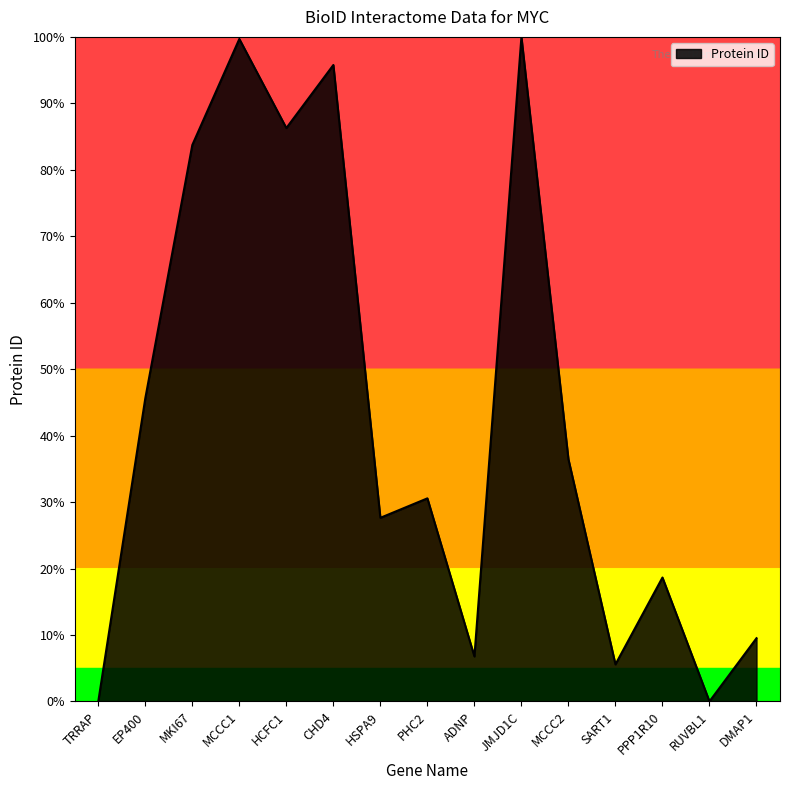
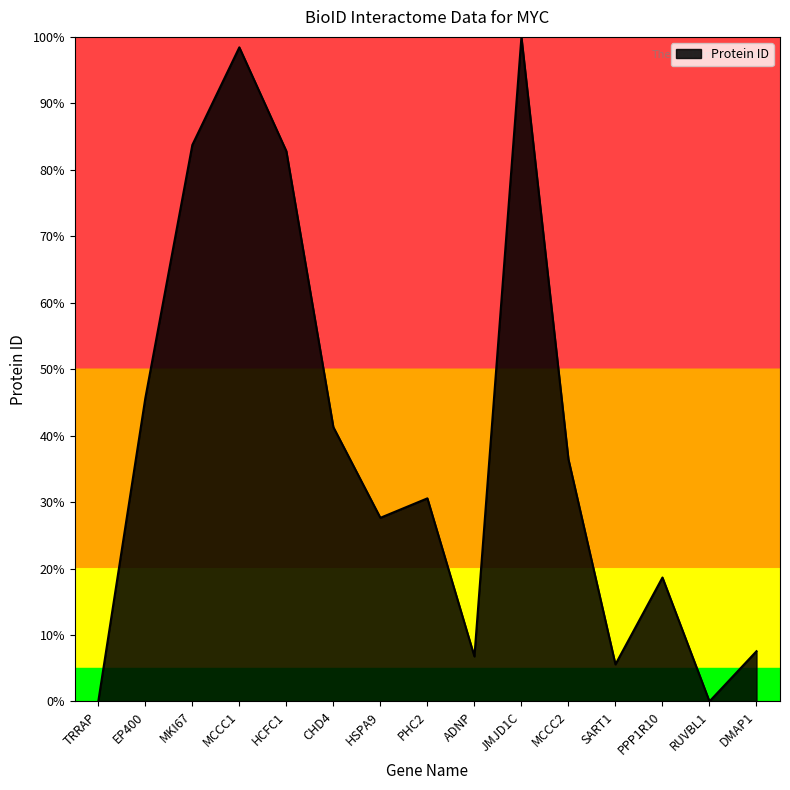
  {
    "TRRAP": "0%",
    "EP400": "46%",
    "MKI67": "84%",
-   "MCCC1": "100%",
-   "HCFC1": "86%",
-   "CHD4": "96%",
+   "MCCC1": "98%",
+   "HCFC1": "83%",
+   "CHD4": "41%",
    "HSPA9": "28%",
    "PHC2": "31%",
    "ADNP": "7%",
    "JMJD1C": "100%",
    "MCCC2": "36%",
    "SART1": "6%",
    "PPP1R10": "19%",
    "RUVBL1": "0%",
-   "DMAP1": "10%"
+   "DMAP1": "8%"
  }
